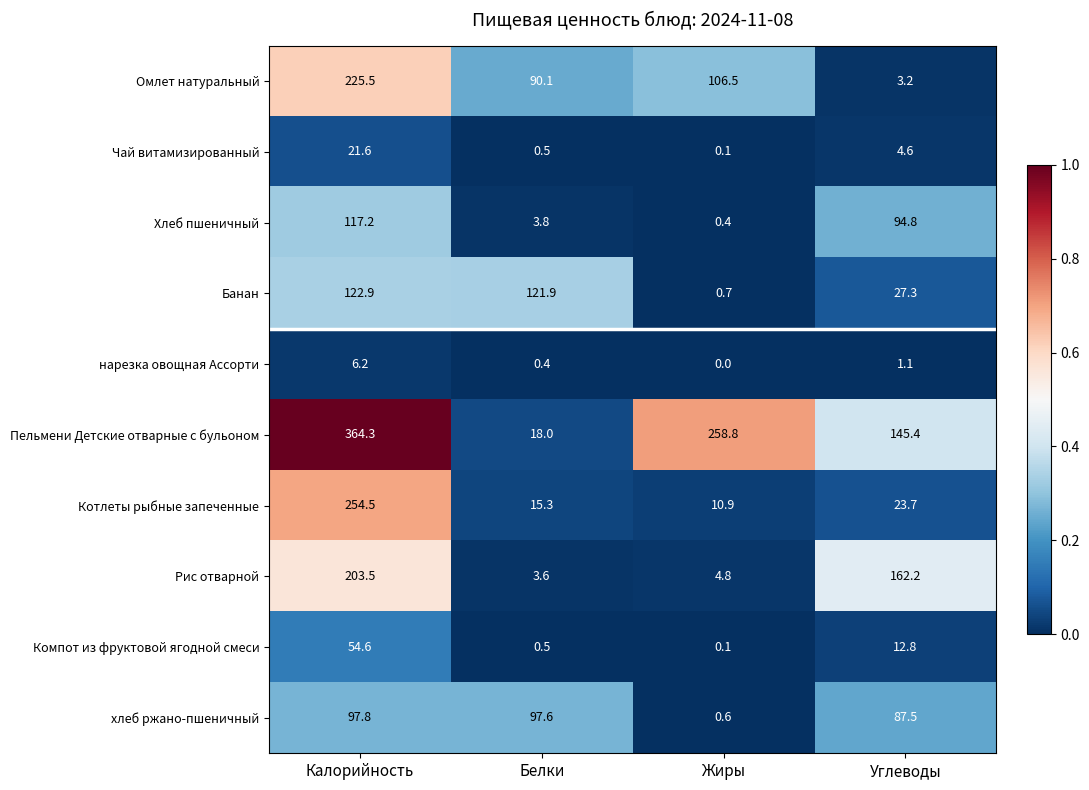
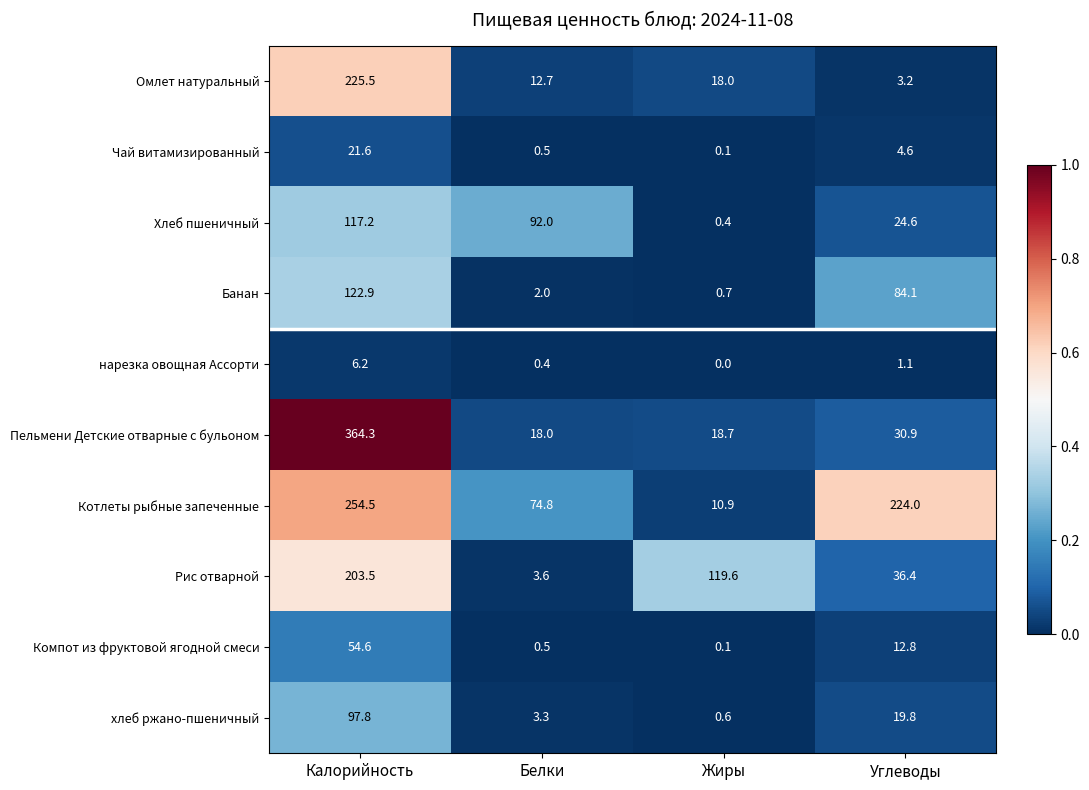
  {
    "Омлет натуральный": {
      "Калорийность": 225.5,
-     "Белки": 90.1,
-     "Жиры": 106.5,
+     "Белки": 12.7,
+     "Жиры": 18.0,
      "Углеводы": 3.2
    },
    "Чай витамизированный": {
      "Калорийность": 21.6,
      "Белки": 0.5,
      "Жиры": 0.1,
      "Углеводы": 4.6
    },
    "Хлеб пшеничный": {
      "Калорийность": 117.2,
-     "Белки": 3.8,
+     "Белки": 92.0,
      "Жиры": 0.4,
-     "Углеводы": 94.8
+     "Углеводы": 24.6
    },
    "Банан": {
      "Калорийность": 122.9,
-     "Белки": 121.9,
+     "Белки": 2.0,
      "Жиры": 0.7,
-     "Углеводы": 27.3
+     "Углеводы": 84.1
    },
    "нарезка овощная Ассорти": {
      "Калорийность": 6.2,
      "Белки": 0.4,
      "Жиры": 0.0,
      "Углеводы": 1.1
    },
    "Пельмени Детские отварные с бульоном": {
      "Калорийность": 364.3,
      "Белки": 18.0,
-     "Жиры": 258.8,
-     "Углеводы": 145.4
+     "Жиры": 18.7,
+     "Углеводы": 30.9
    },
    "Котлеты рыбные запеченные": {
      "Калорийность": 254.5,
-     "Белки": 15.3,
+     "Белки": 74.8,
      "Жиры": 10.9,
-     "Углеводы": 23.7
+     "Углеводы": 224.0
    },
    "Рис отварной": {
      "Калорийность": 203.5,
      "Белки": 3.6,
-     "Жиры": 4.8,
-     "Углеводы": 162.2
+     "Жиры": 119.6,
+     "Углеводы": 36.4
    },
    "Компот из фруктовой ягодной смеси": {
      "Калорийность": 54.6,
      "Белки": 0.5,
      "Жиры": 0.1,
      "Углеводы": 12.8
    },
    "хлеб ржано-пшеничный": {
      "Калорийность": 97.8,
-     "Белки": 97.6,
+     "Белки": 3.3,
      "Жиры": 0.6,
-     "Углеводы": 87.5
+     "Углеводы": 19.8
    }
  }
